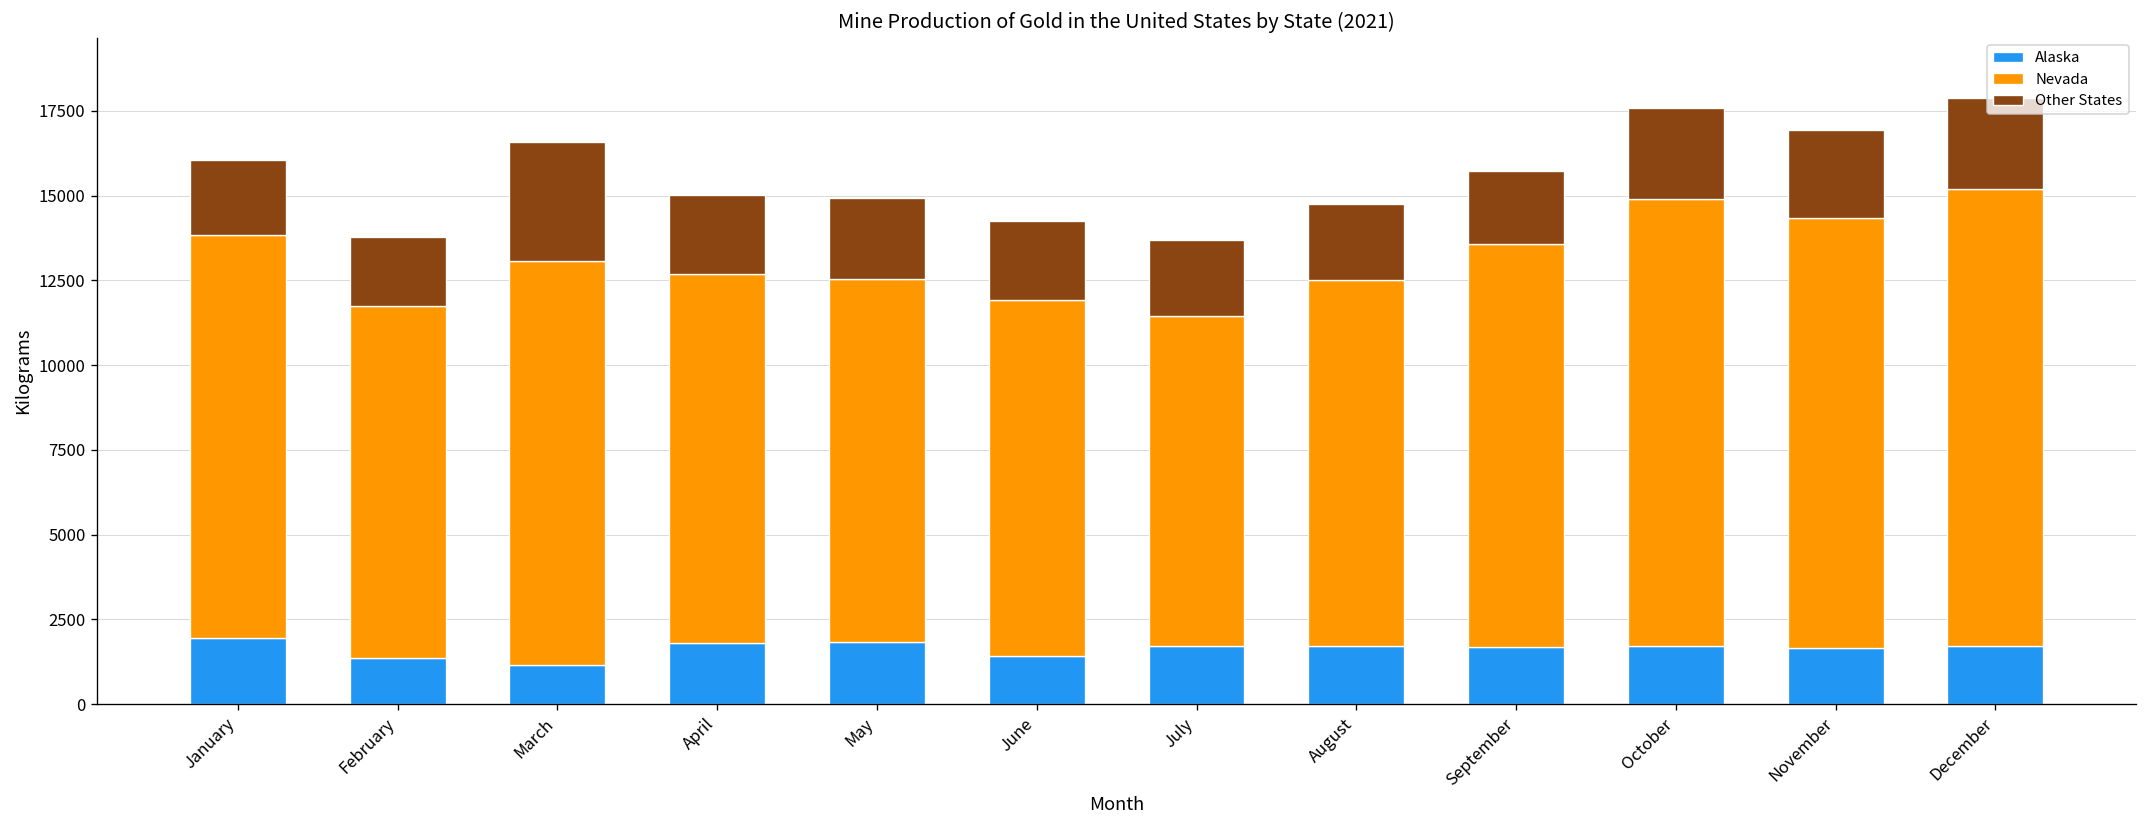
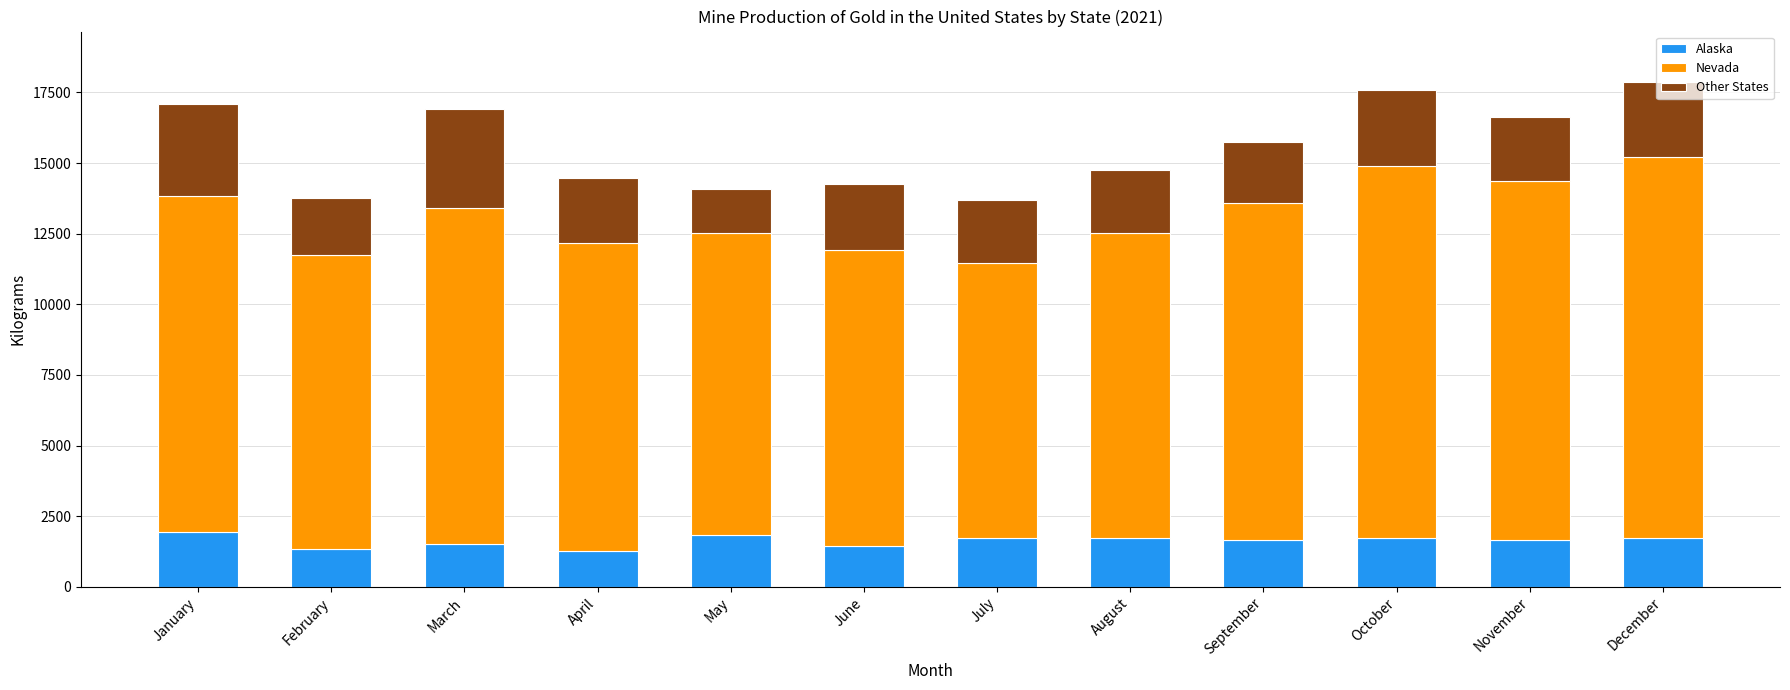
  {
    "Alaska": {
      "January": 1900,
      "February": 1400,
-     "March": 1200,
-     "April": 1800,
+     "March": 1500,
+     "April": 1300,
      "May": 1800,
      "June": 1400,
      "July": 1700,
      "August": 1700,
      "September": 1700,
      "October": 1700,
      "November": 1700,
      "December": 1700
    },
    "Nevada": {
      "January": 11900,
      "February": 10400,
      "March": 11900,
      "April": 10900,
      "May": 10700,
      "June": 10500,
      "July": 9700,
      "August": 10800,
      "September": 11900,
      "October": 13200,
      "November": 12700,
      "December": 13500
    },
    "Other States": {
-     "January": 2200,
+     "January": 3300,
      "February": 2000,
      "March": 3500,
      "April": 2300,
-     "May": 2400,
+     "May": 1500,
      "June": 2300,
      "July": 2200,
      "August": 2200,
      "September": 2200,
      "October": 2700,
-     "November": 2600
+     "November": 2300
    }
  }
